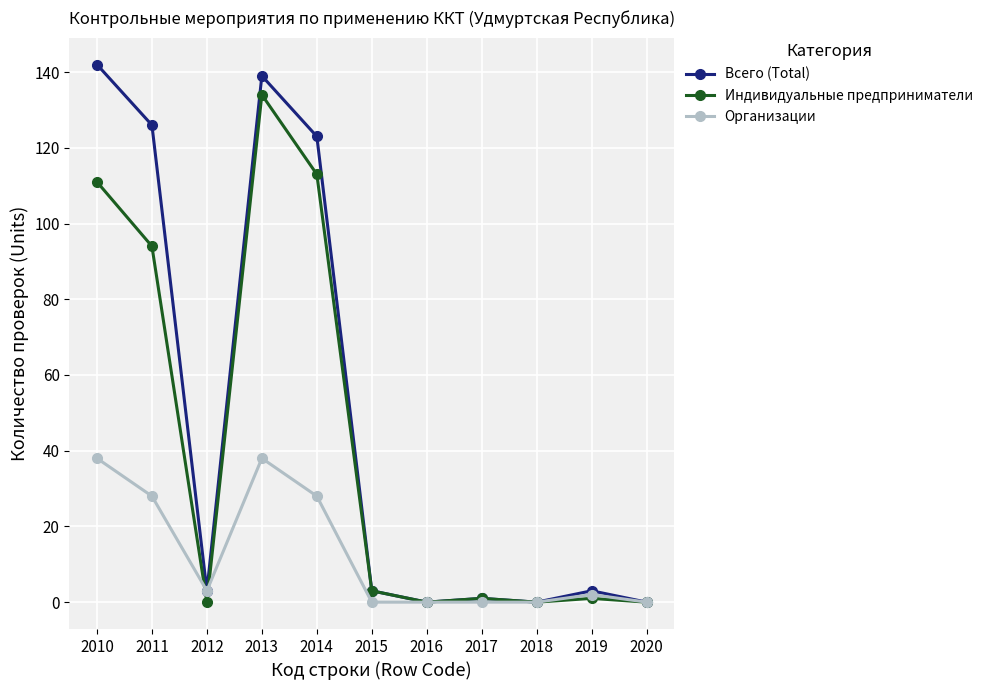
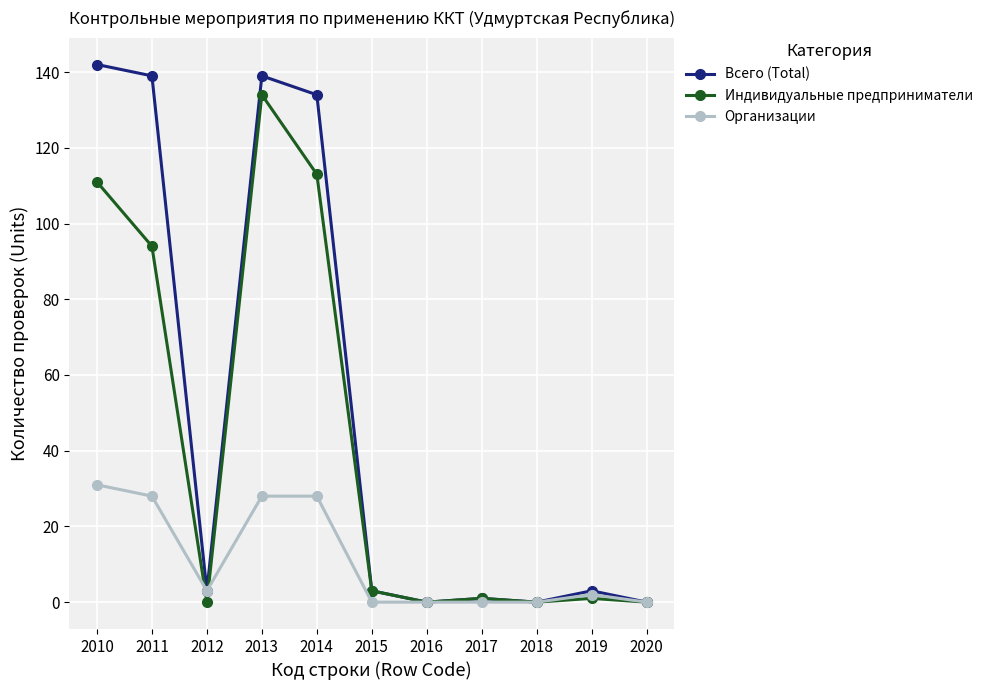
  {
    "Всего (Total)": {
      "2010": 142,
-     "2011": 126,
+     "2011": 139,
      "2013": 139,
-     "2014": 123,
+     "2014": 134,
      "2019": 3
    },
    "Индивидуальные предприниматели": {
      "2010": 111,
      "2011": 94,
      "2012": 0,
      "2013": 134,
      "2014": 113,
      "2019": 1
    },
    "Организации": {
-     "2010": 38,
+     "2010": 31,
      "2011": 28,
-     "2013": 38,
+     "2013": 28,
      "2014": 28,
      "2015": 0,
      "2017": 0,
      "2019": 2
    }
  }
